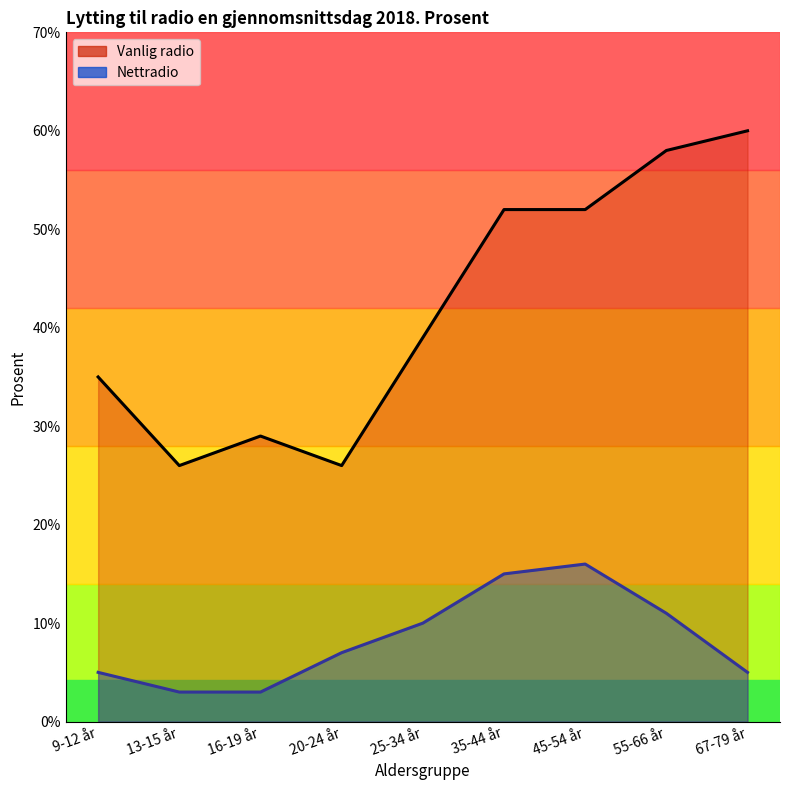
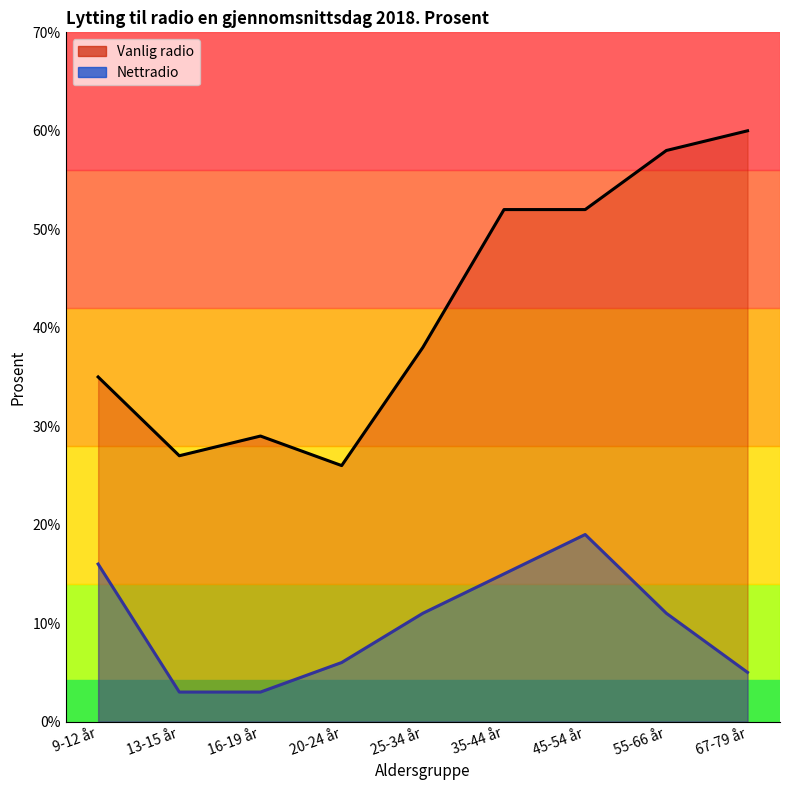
  {
    "Vanlig radio": {
      "9-12 år": "35%",
-     "13-15 år": "26%",
+     "13-15 år": "27%",
      "16-19 år": "29%",
      "20-24 år": "26%",
-     "25-34 år": "39%",
+     "25-34 år": "38%",
      "35-44 år": "52%",
      "45-54 år": "52%",
      "55-66 år": "58%",
      "67-79 år": "60%"
    },
    "Nettradio": {
-     "9-12 år": "5%",
+     "9-12 år": "16%",
      "13-15 år": "3%",
      "16-19 år": "3%",
-     "20-24 år": "7%",
-     "25-34 år": "10%",
+     "20-24 år": "6%",
+     "25-34 år": "11%",
      "35-44 år": "15%",
-     "45-54 år": "16%",
+     "45-54 år": "19%",
      "55-66 år": "11%",
      "67-79 år": "5%"
    }
  }
